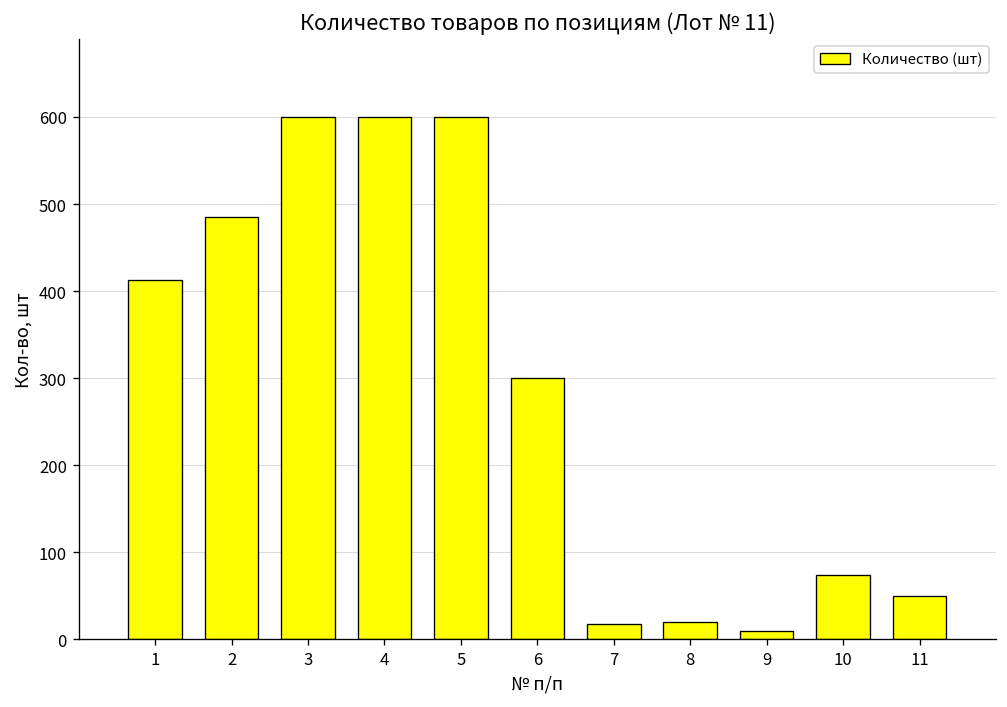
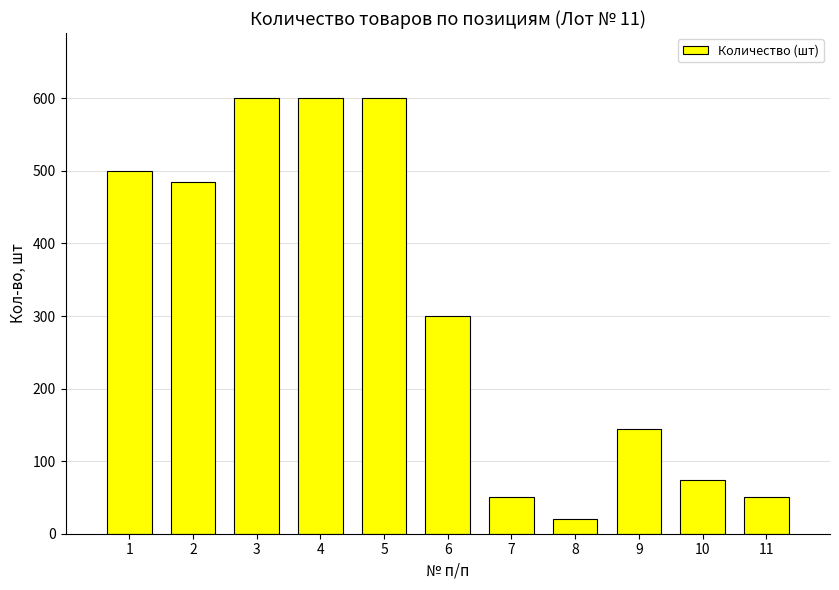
  {
-   "1": 410,
+   "1": 500,
    "2": 490,
    "3": 600,
    "4": 600,
    "5": 600,
    "6": 300,
-   "7": 20,
+   "7": 50,
    "8": 20,
-   "9": 10,
+   "9": 140,
    "10": 70,
    "11": 50
  }
